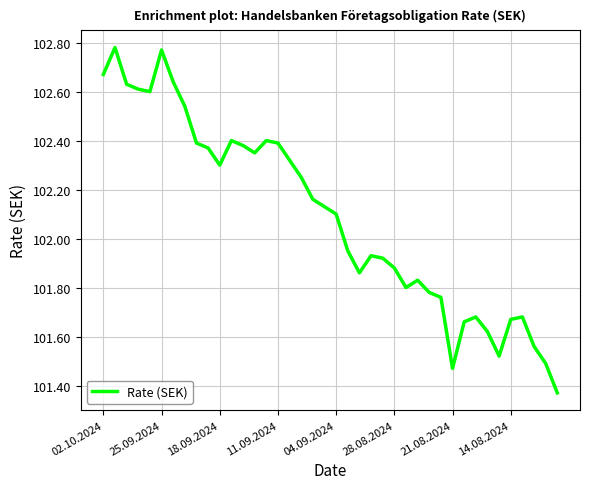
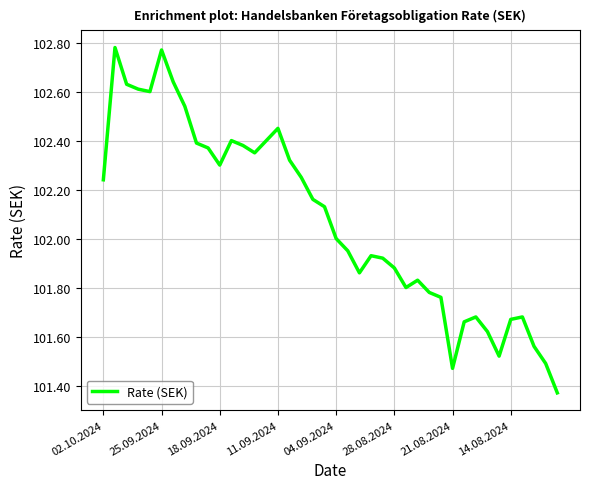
  {
-   "02.10.2024": 102.67,
+   "02.10.2024": 102.24,
    "25.09.2024": 102.77,
    "18.09.2024": 102.30,
-   "11.09.2024": 102.39,
-   "04.09.2024": 102.1,
+   "11.09.2024": 102.45,
+   "04.09.2024": 102.0,
    "28.08.2024": 101.88,
    "21.08.2024": 101.47,
    "14.08.2024": 101.67
  }
